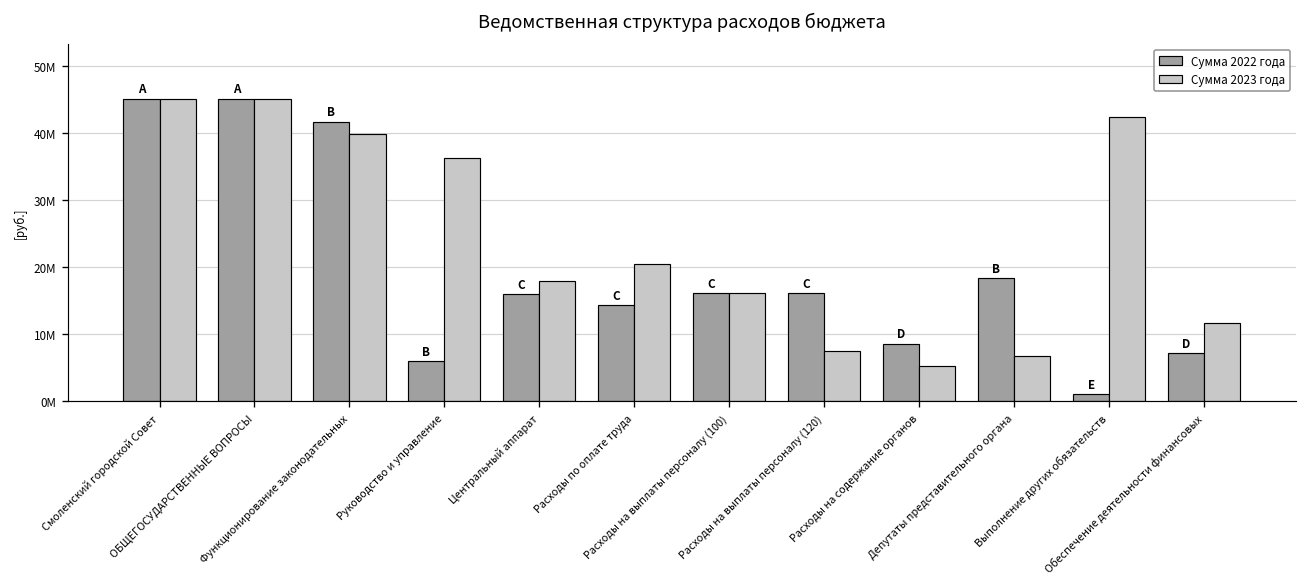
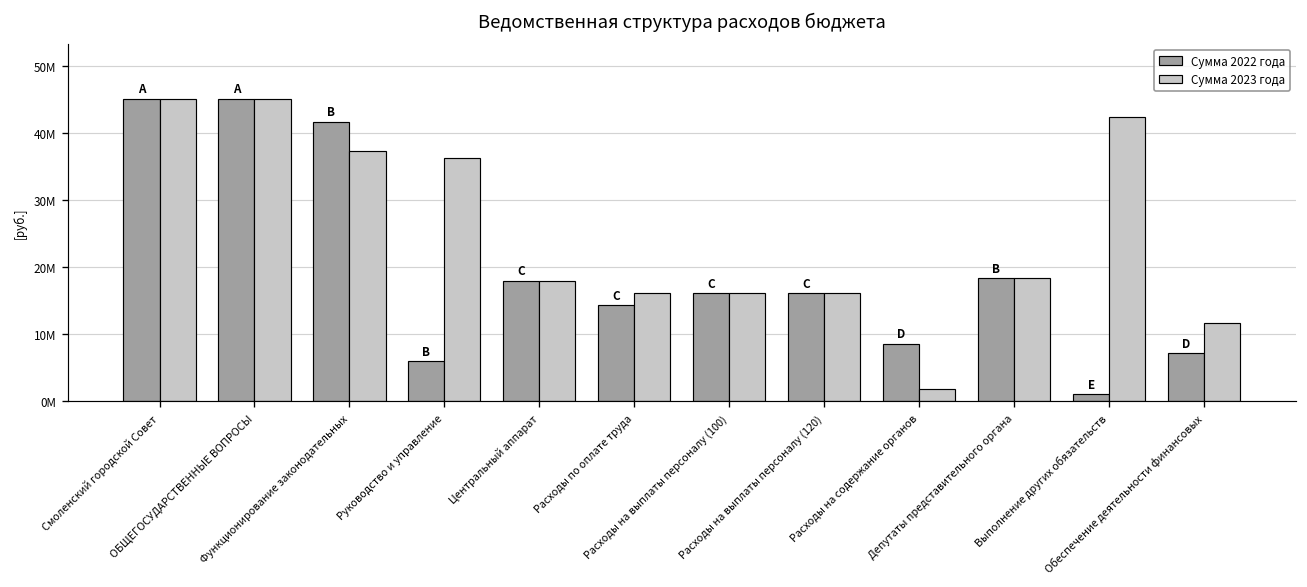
  {
    "Сумма 2022 года": {
      "Смоленский городской Совет": 45000000,
      "ОБЩЕГОСУДАРСТВЕННЫЕ ВОПРОСЫ": 45000000,
      "Функционирование законодательных": 42000000,
      "Руководство и управление": 6000000,
-     "Центральный аппарат": 16000000,
+     "Центральный аппарат": 18000000,
      "Расходы по оплате труда": 14000000,
      "Расходы на выплаты персоналу (100)": 16000000,
      "Расходы на выплаты персоналу (120)": 16000000,
      "Расходы на содержание органов": 9000000,
      "Депутаты представительного органа": 18000000,
      "Выполнение других обязательств": 1000000,
      "Обеспечение деятельности финансовых": 7000000
    },
    "Сумма 2023 года": {
      "Смоленский городской Совет": 45000000,
      "ОБЩЕГОСУДАРСТВЕННЫЕ ВОПРОСЫ": 45000000,
-     "Функционирование законодательных": 40000000,
+     "Функционирование законодательных": 37000000,
      "Руководство и управление": 36000000,
      "Центральный аппарат": 18000000,
-     "Расходы по оплате труда": 20000000,
+     "Расходы по оплате труда": 16000000,
      "Расходы на выплаты персоналу (100)": 16000000,
-     "Расходы на выплаты персоналу (120)": 7000000,
-     "Расходы на содержание органов": 5000000,
-     "Депутаты представительного органа": 7000000,
+     "Расходы на выплаты персоналу (120)": 16000000,
+     "Расходы на содержание органов": 2000000,
+     "Депутаты представительного органа": 18000000,
      "Выполнение других обязательств": 43000000,
      "Обеспечение деятельности финансовых": 12000000
    }
  }
